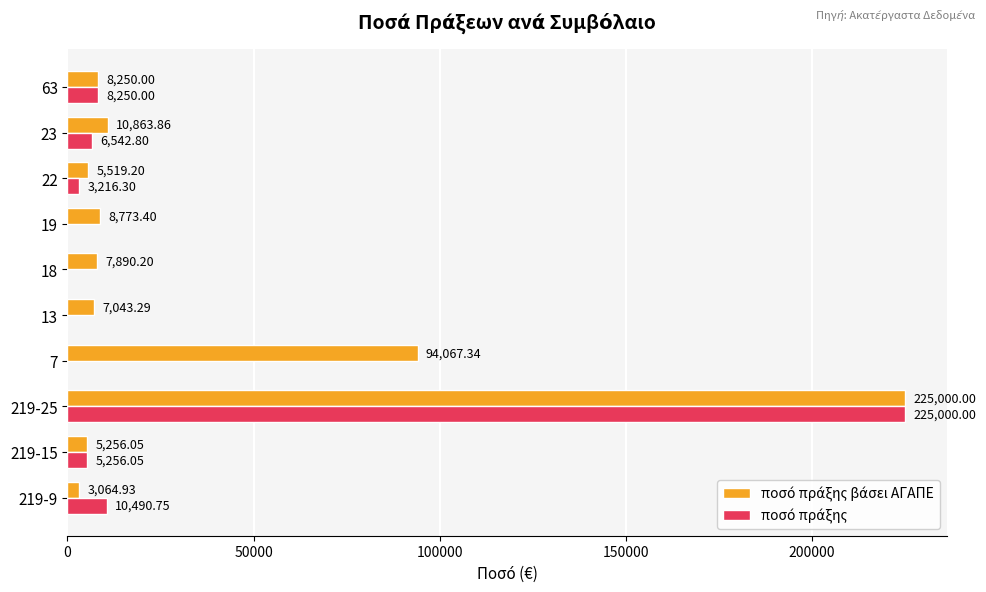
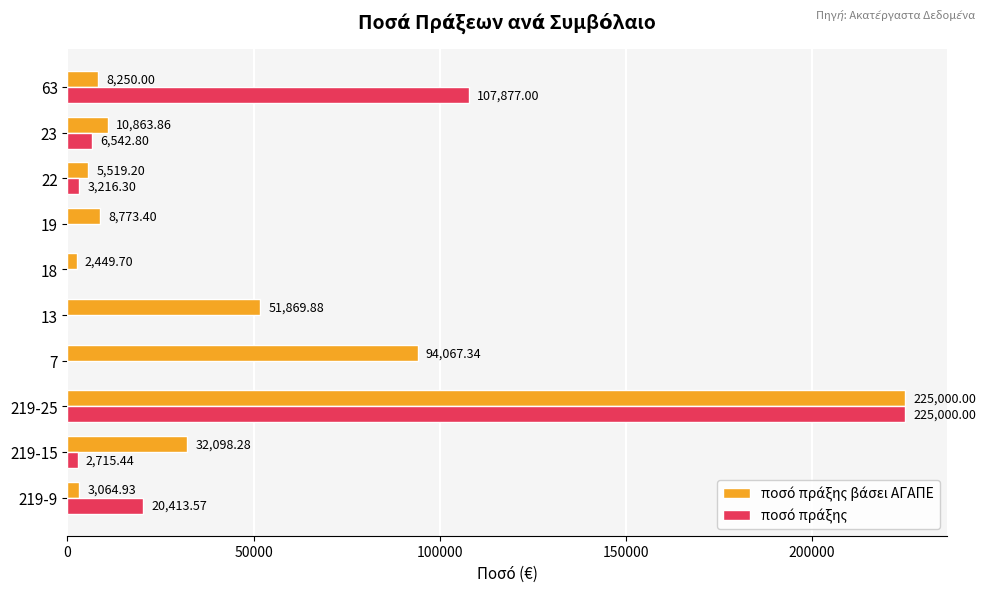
  {
    "ποσό πράξης βάσει ΑΓΑΠΕ": {
      "63": "8,250.00",
      "23": "10,863.86",
      "22": "5,519.20",
      "19": "8,773.40",
-     "18": "7,890.20",
-     "13": "7,043.29",
+     "18": "2,449.70",
+     "13": "51,869.88",
      "7": "94,067.34",
      "219-25": "225,000.00",
-     "219-15": "5,256.05",
+     "219-15": "32,098.28",
      "219-9": "3,064.93"
    },
    "ποσό πράξης": {
-     "63": "8,250.00",
+     "63": "107,877.00",
      "23": "6,542.80",
      "22": "3,216.30",
      "219-25": "225,000.00",
-     "219-15": "5,256.05",
-     "219-9": "10,490.75"
+     "219-15": "2,715.44",
+     "219-9": "20,413.57"
    }
  }
